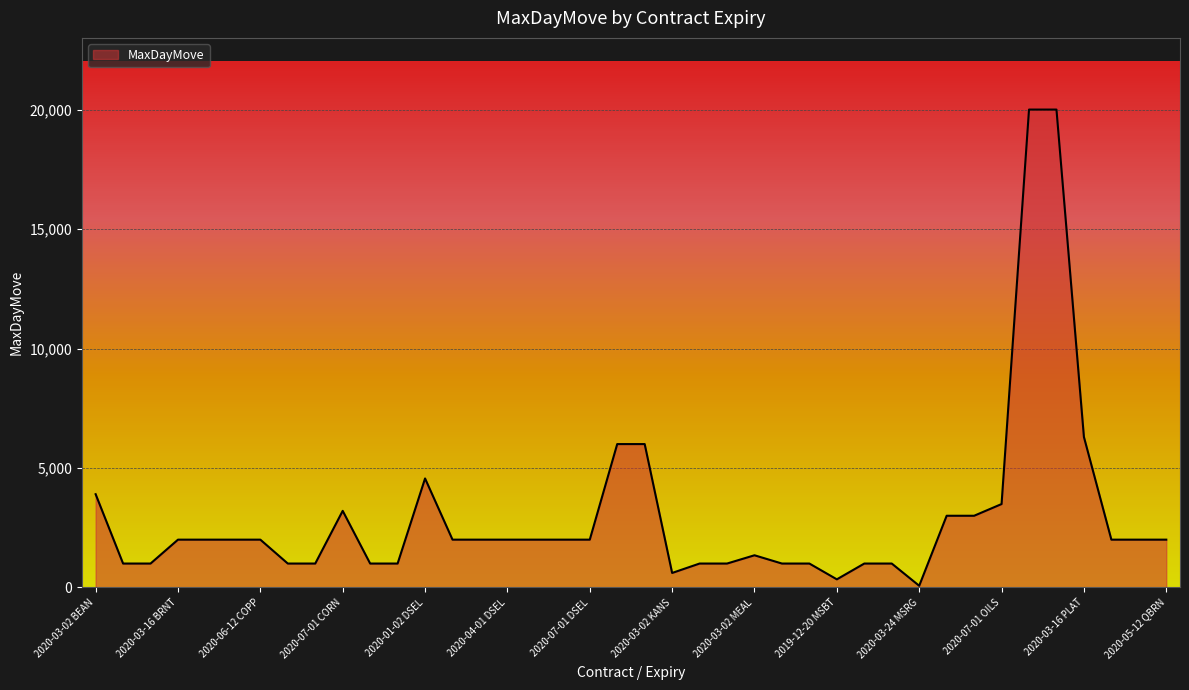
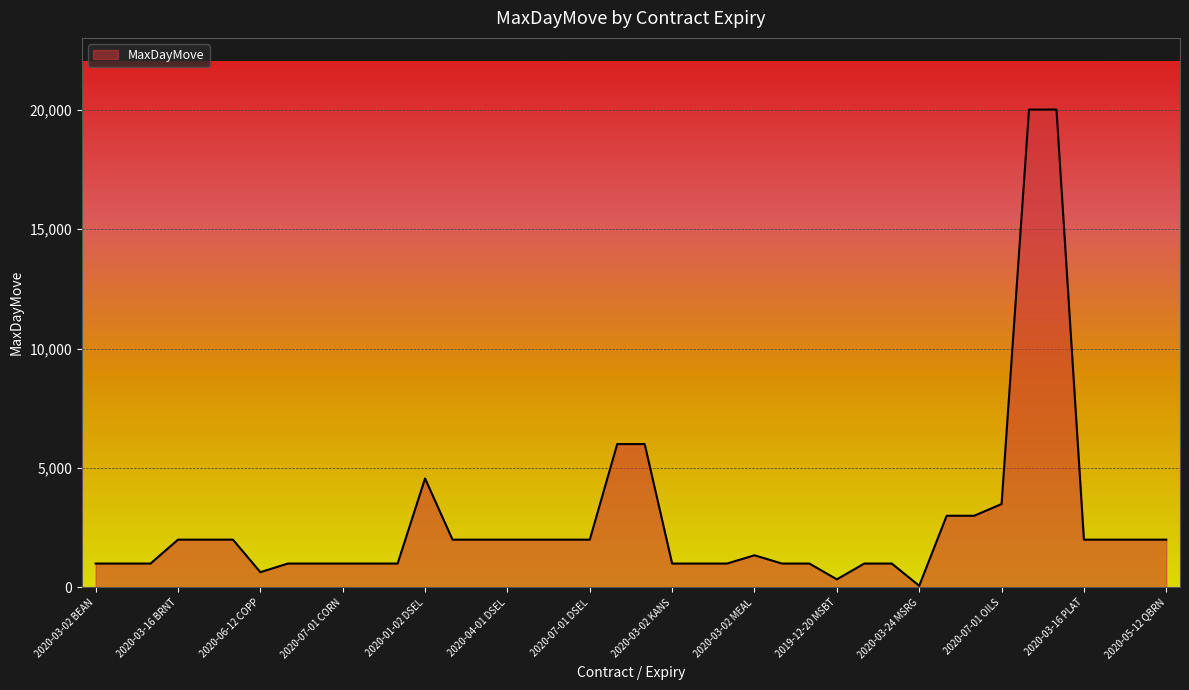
  {
-   "2020-03-02 BEAN": "3,900",
+   "2020-03-02 BEAN": "1,000",
    "2020-03-16 BRNT": "2,000",
-   "2020-06-12 COPP": "2,000",
-   "2020-07-01 CORN": "3,200",
+   "2020-06-12 COPP": "600",
+   "2020-07-01 CORN": "1,000",
    "2020-01-02 DSEL": "4,600",
    "2020-04-01 DSEL": "2,000",
    "2020-07-01 DSEL": "2,000",
-   "2020-03-02 KANS": "600",
+   "2020-03-02 KANS": "1,000",
    "2020-03-02 MEAL": "1,300",
    "2019-12-20 MSBT": "300",
    "2020-03-24 MSRG": "100",
    "2020-07-01 OILS": "3,500",
-   "2020-03-16 PLAT": "6,300",
+   "2020-03-16 PLAT": "2,000",
    "2020-05-12 QBRN": "2,000"
  }
